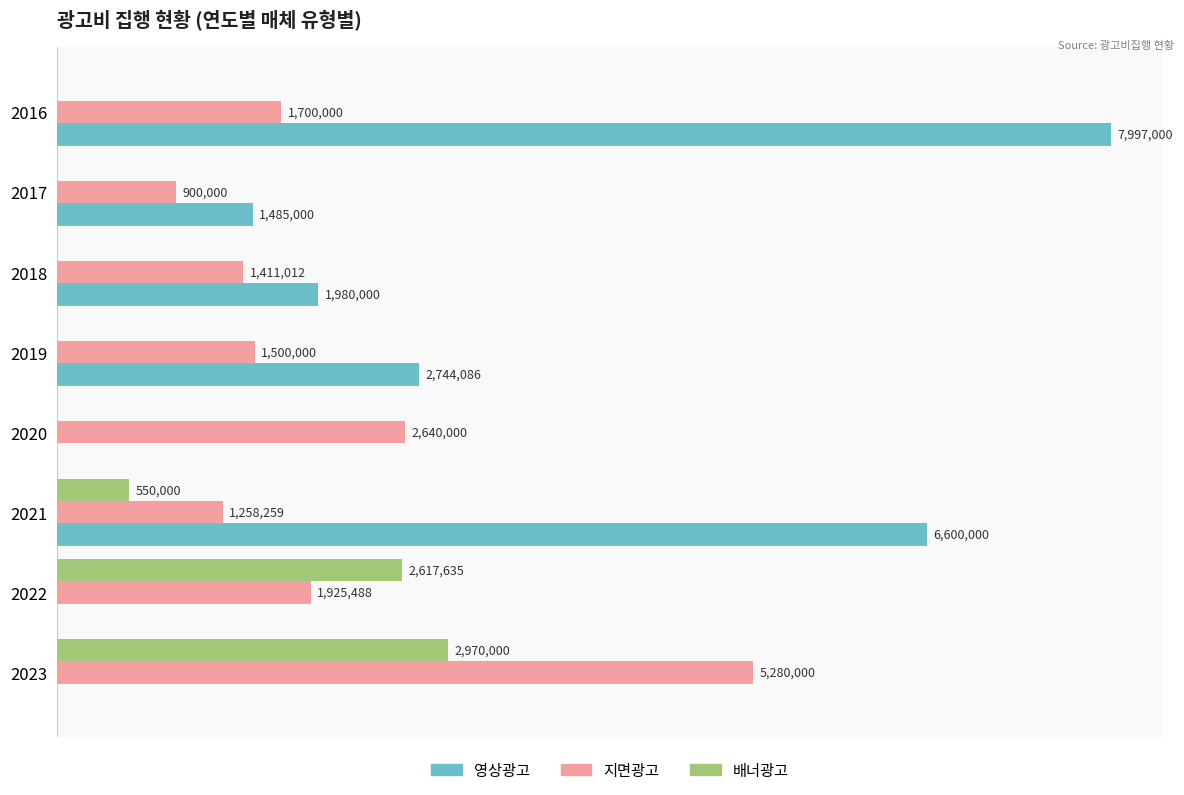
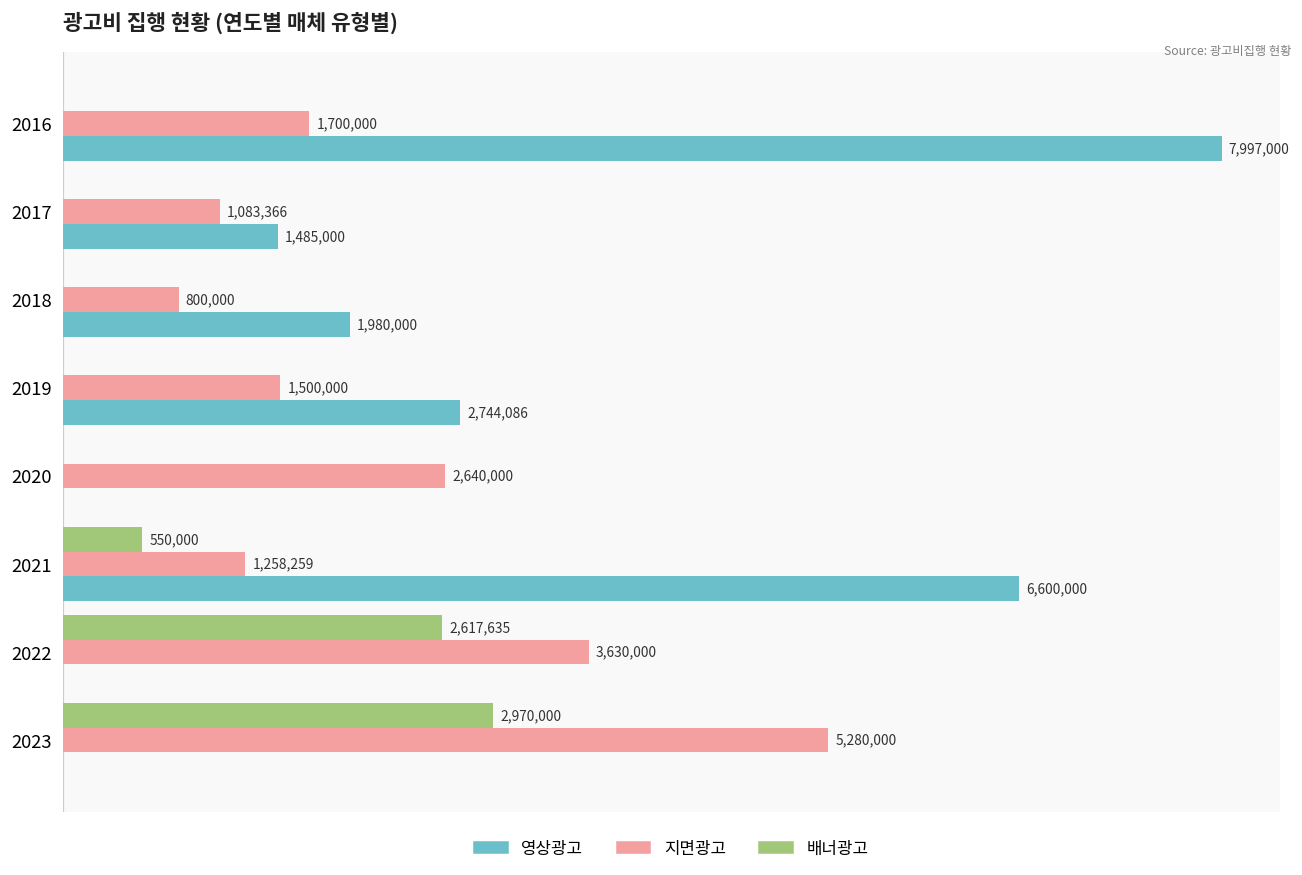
  {
    "영상광고": {
      "2016": "7,997,000",
      "2017": "1,485,000",
      "2018": "1,980,000",
      "2019": "2,744,086",
      "2021": "6,600,000"
    },
    "지면광고": {
      "2016": "1,700,000",
-     "2017": "900,000",
-     "2018": "1,411,012",
+     "2017": "1,083,366",
+     "2018": "800,000",
      "2019": "1,500,000",
      "2020": "2,640,000",
      "2021": "1,258,259",
-     "2022": "1,925,488",
+     "2022": "3,630,000",
      "2023": "5,280,000"
    },
    "배너광고": {
      "2021": "550,000",
      "2022": "2,617,635",
      "2023": "2,970,000"
    }
  }
